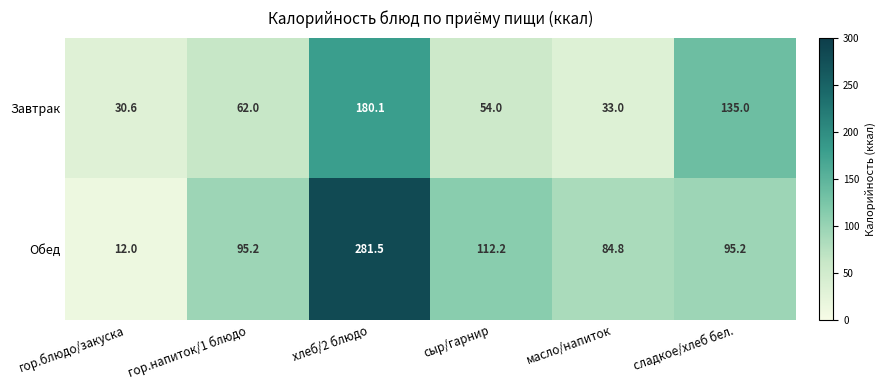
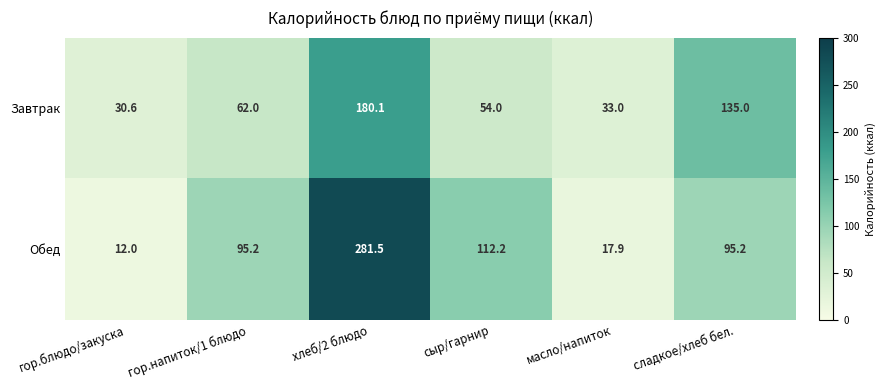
  {
    "Завтрак": {
      "гор.блюдо/закуска": 30.6,
      "гор.напиток/1 блюдо": 62.0,
      "хлеб/2 блюдо": 180.1,
      "сыр/гарнир": 54.0,
      "масло/напиток": 33.0,
      "сладкое/хлеб бел.": 135.0
    },
    "Обед": {
      "гор.блюдо/закуска": 12.0,
      "гор.напиток/1 блюдо": 95.2,
      "хлеб/2 блюдо": 281.5,
      "сыр/гарнир": 112.2,
-     "масло/напиток": 84.8,
+     "масло/напиток": 17.9,
      "сладкое/хлеб бел.": 95.2
    }
  }
